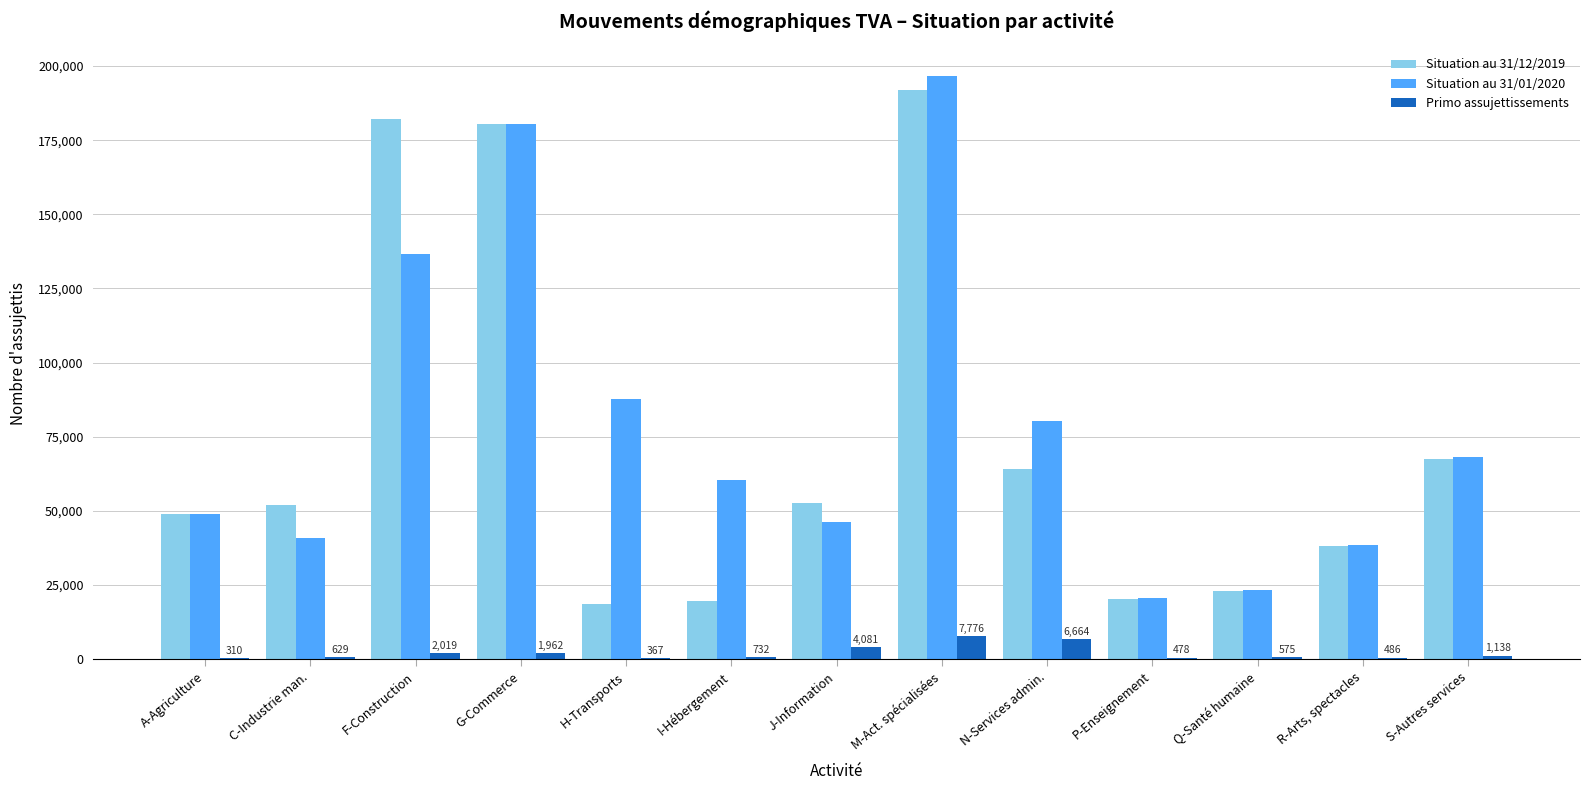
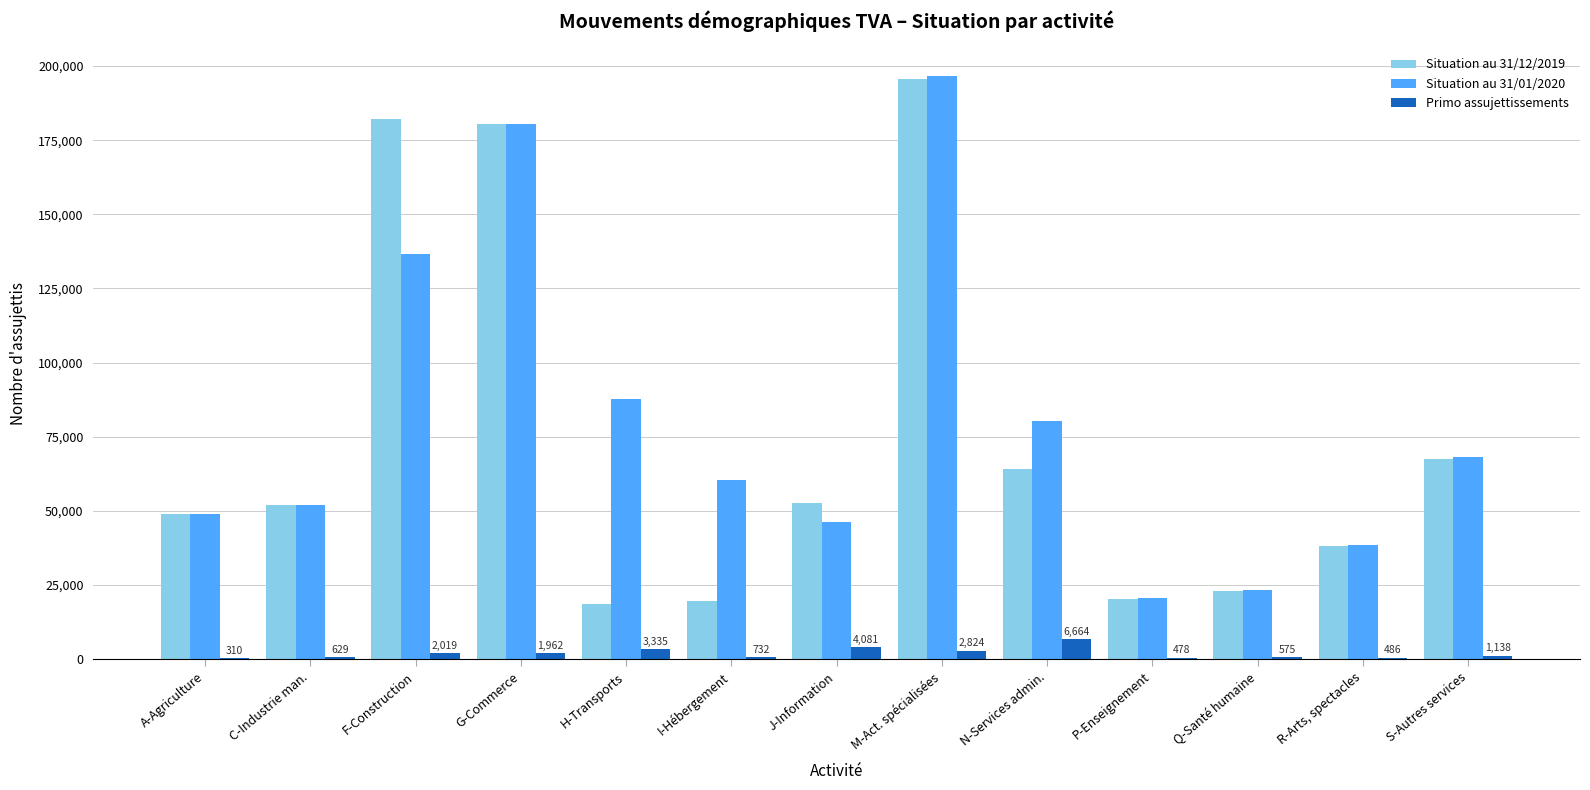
  {
    "Situation au 31/12/2019": {
      "A-Agriculture": "49,000",
      "C-Industrie man.": "52,000",
      "F-Construction": "182,000",
      "G-Commerce": "180,000",
      "H-Transports": "19,000",
      "I-Hébergement": "20,000",
      "J-Information": "53,000",
-     "M-Act. spécialisées": "192,000",
+     "M-Act. spécialisées": "196,000",
      "N-Services admin.": "64,000",
      "P-Enseignement": "20,000",
      "Q-Santé humaine": "23,000",
      "R-Arts, spectacles": "38,000",
      "S-Autres services": "68,000"
    },
    "Situation au 31/01/2020": {
      "A-Agriculture": "49,000",
-     "C-Industrie man.": "41,000",
+     "C-Industrie man.": "52,000",
      "F-Construction": "137,000",
      "G-Commerce": "180,000",
      "H-Transports": "88,000",
      "I-Hébergement": "61,000",
      "J-Information": "46,000",
      "M-Act. spécialisées": "197,000",
      "N-Services admin.": "80,000",
      "P-Enseignement": "21,000",
      "Q-Santé humaine": "23,000",
      "R-Arts, spectacles": "38,000",
      "S-Autres services": "68,000"
    },
    "Primo assujettissements": {
      "A-Agriculture": "310",
      "C-Industrie man.": "629",
      "F-Construction": "2,019",
      "G-Commerce": "1,962",
-     "H-Transports": "367",
+     "H-Transports": "3,335",
      "I-Hébergement": "732",
      "J-Information": "4,081",
-     "M-Act. spécialisées": "7,776",
+     "M-Act. spécialisées": "2,824",
      "N-Services admin.": "6,664",
      "P-Enseignement": "478",
      "Q-Santé humaine": "575",
      "R-Arts, spectacles": "486",
      "S-Autres services": "1,138"
    }
  }
